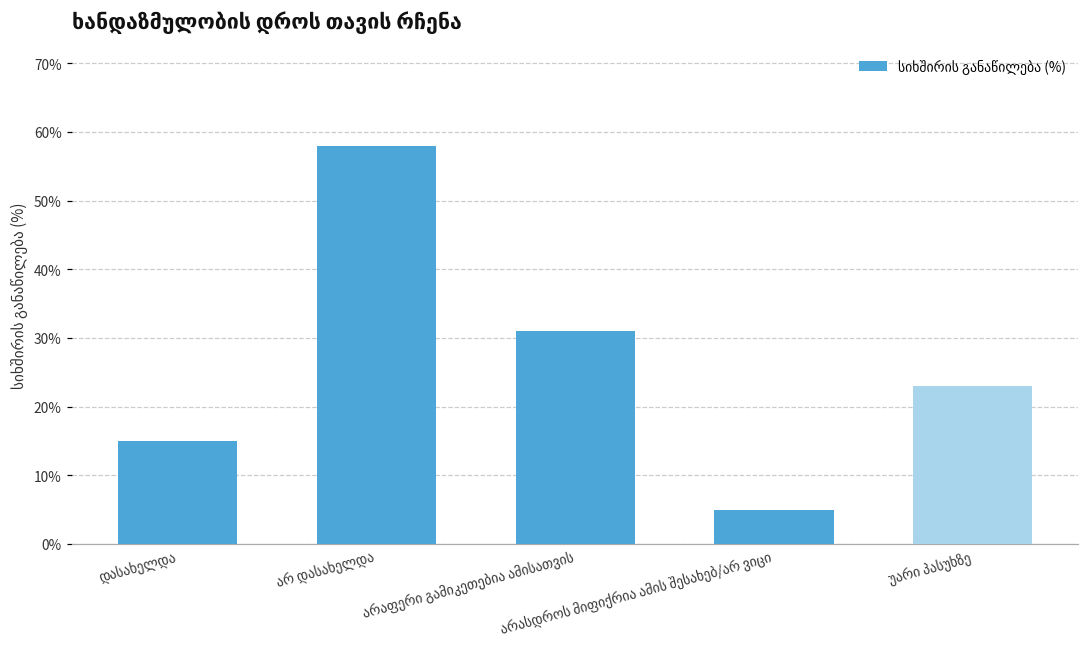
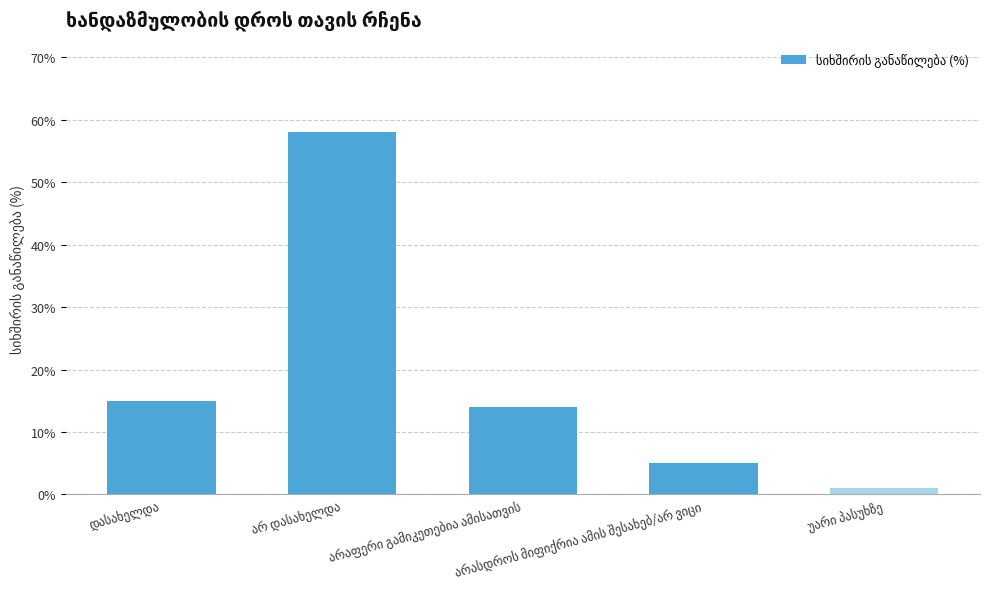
  {
    "დასახელდა": "15%",
    "არ დასახელდა": "58%",
-   "არაფერი გამიკეთებია ამისათვის": "31%",
+   "არაფერი გამიკეთებია ამისათვის": "14%",
    "არასდროს მიფიქრია ამის შესახებ/არ ვიცი": "5%",
-   "უარი პასუხზე": "23%"
+   "უარი პასუხზე": "1%"
  }
